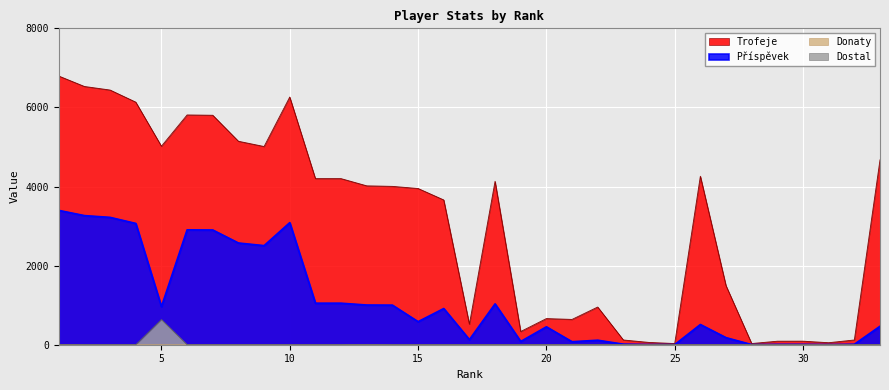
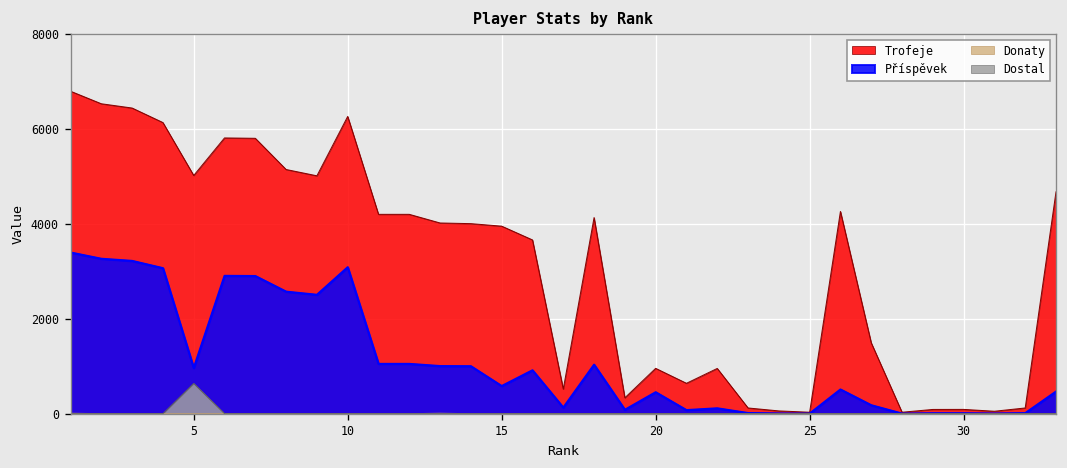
  {
    "Trofeje": {
      "5": 5000,
      "10": 6300,
      "15": 4000,
-     "20": 700,
+     "20": 1000,
      "30": 100
    },
    "Příspěvek": {
      "5": 1000,
      "10": 3100,
      "15": 600,
      "20": 500
    },
    "Donaty": {
      "5": 0
    },
    "Dostal": {
      "5": 600
    }
  }
